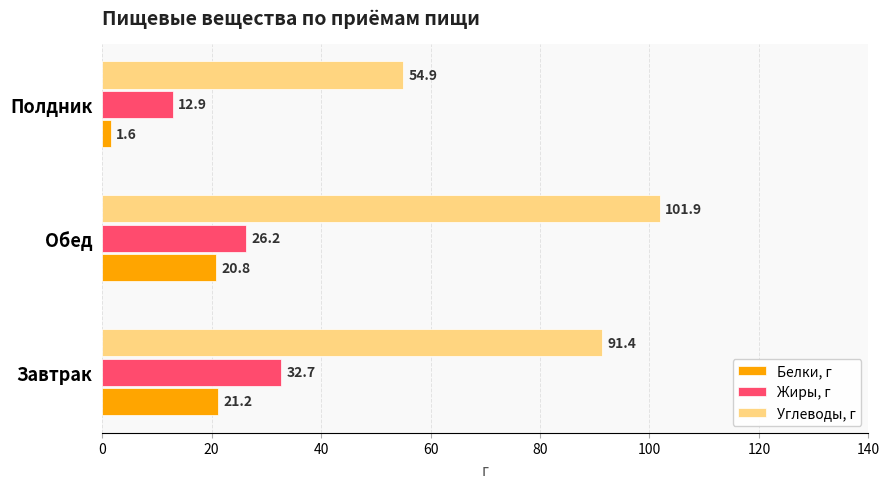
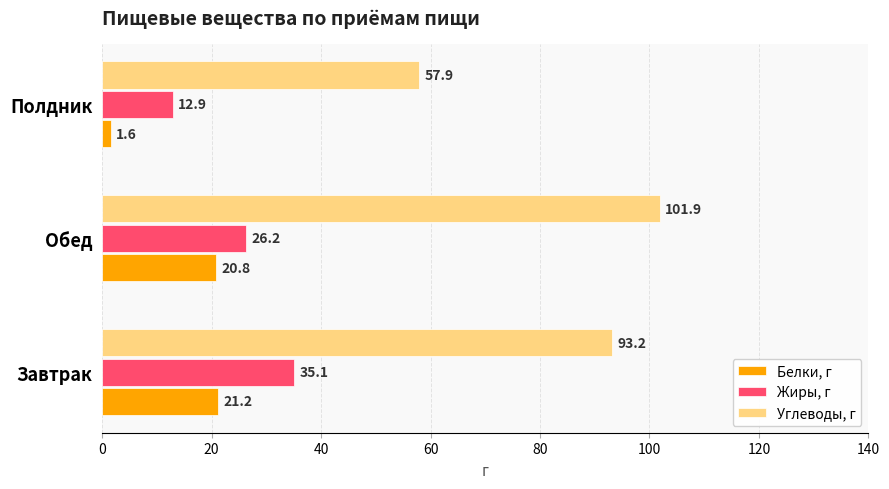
  {
    "Белки, г": {
      "Полдник": 1.6,
      "Обед": 20.8,
      "Завтрак": 21.2
    },
    "Жиры, г": {
      "Полдник": 12.9,
      "Обед": 26.2,
-     "Завтрак": 32.7
+     "Завтрак": 35.1
    },
    "Углеводы, г": {
-     "Полдник": 54.9,
+     "Полдник": 57.9,
      "Обед": 101.9,
-     "Завтрак": 91.4
+     "Завтрак": 93.2
    }
  }
